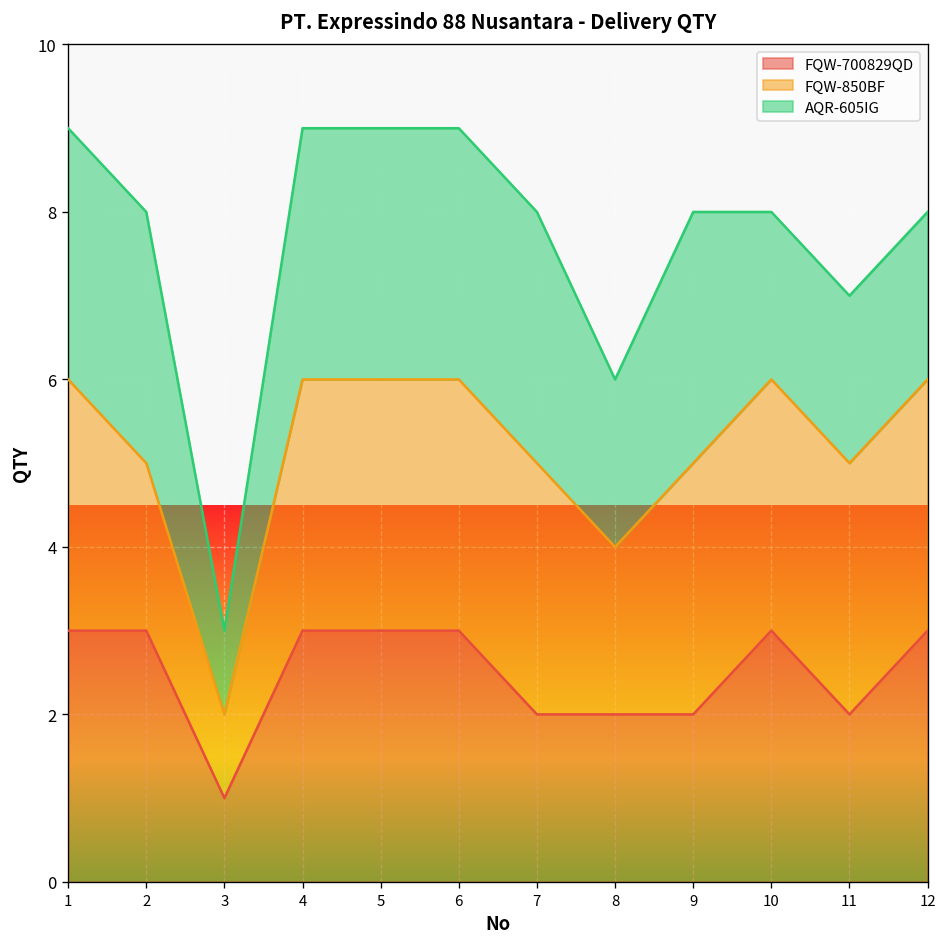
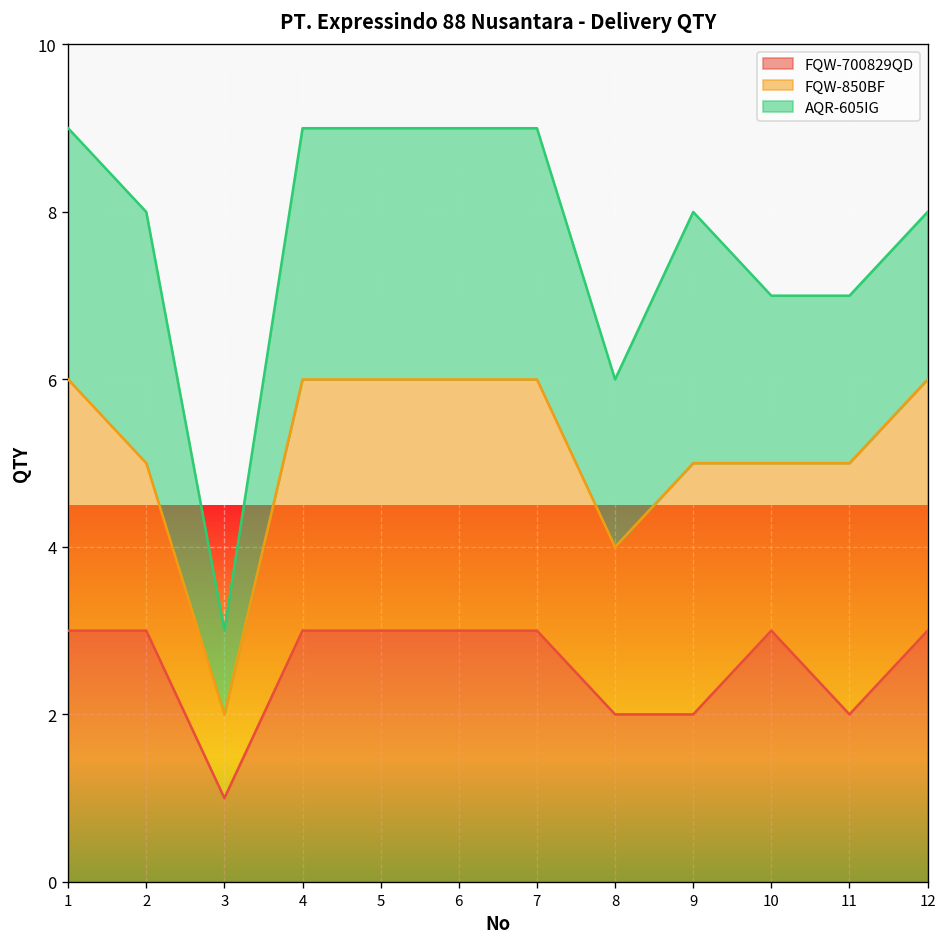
  {
    "FQW-700829QD": {
      "1": 3,
      "2": 3,
      "3": 1,
      "4": 3,
      "5": 3,
      "6": 3,
-     "7": 2,
+     "7": 3,
      "8": 2,
      "9": 2,
      "10": 3,
      "11": 2,
      "12": 3
    },
    "FQW-850BF": {
      "1": 3,
      "2": 2,
      "3": 1,
      "4": 3,
      "5": 3,
      "6": 3,
      "7": 3,
      "8": 2,
      "9": 3,
-     "10": 3,
+     "10": 2,
      "11": 3,
      "12": 3
    },
    "AQR-605IG": {
      "1": 3,
      "2": 3,
      "3": 1,
      "4": 3,
      "5": 3,
      "6": 3,
      "7": 3,
      "8": 2,
      "9": 3,
      "10": 2,
      "11": 2,
      "12": 2
    }
  }
